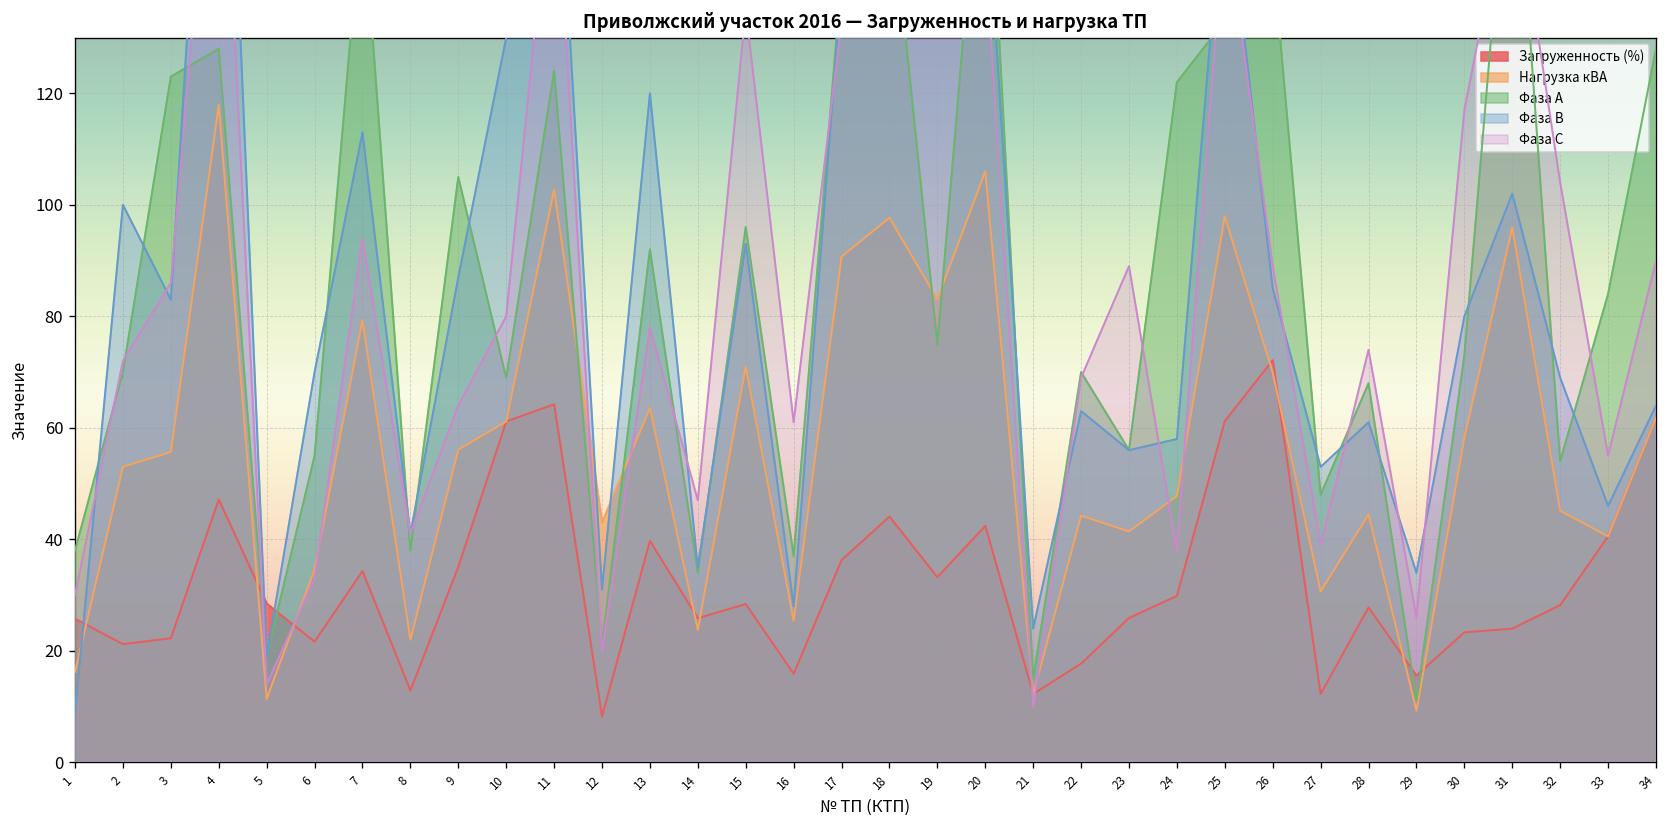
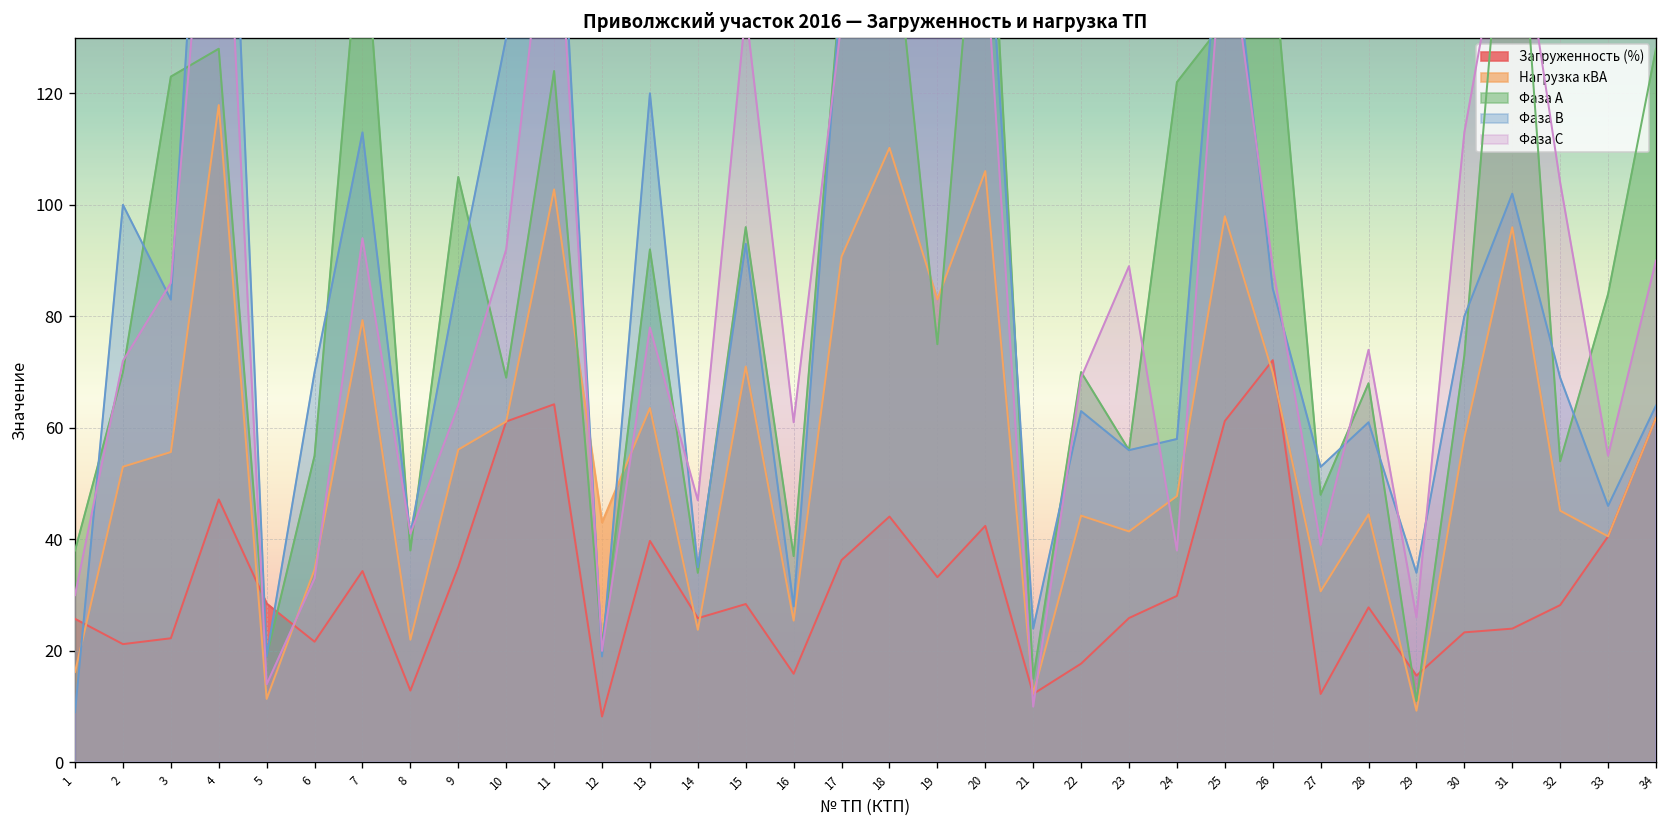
  {
    "Загруженность (%)": {
      "1": 26,
      "2": 21,
      "3": 22,
      "4": 47,
      "5": 28,
      "6": 22,
      "7": 34,
      "8": 13,
      "9": 35,
      "11": 64,
      "12": 8,
      "13": 40,
      "14": 26,
      "15": 28,
      "16": 16,
      "17": 36,
      "18": 44,
      "19": 33,
      "20": 42,
      "22": 18,
      "23": 26,
      "24": 30,
      "25": 61,
      "26": 72,
      "27": 12,
      "28": 28,
      "29": 16,
      "30": 23,
      "31": 24,
      "32": 28
    },
    "Нагрузка кВА": {
      "1": 16,
      "2": 53,
      "3": 56,
      "4": 118,
      "5": 11,
      "6": 35,
      "7": 79,
      "8": 22,
      "9": 56,
      "11": 103,
      "12": 43,
      "13": 64,
      "14": 24,
      "15": 71,
      "16": 25,
      "17": 91,
-     "18": 98,
+     "18": 110,
      "19": 83,
      "20": 106,
      "22": 44,
      "23": 41,
      "24": 48,
      "25": 98,
      "26": 70,
      "27": 31,
      "28": 44,
      "29": 9,
      "30": 58,
      "31": 96,
      "32": 45
    },
    "Фаза А": {
      "1": 38,
      "2": 70,
      "3": 123,
      "4": 128,
      "6": 55,
      "8": 38,
      "9": 105,
      "10": 69,
      "11": 124,
      "12": 21,
      "13": 92,
      "14": 34,
      "15": 96,
      "16": 37,
      "19": 75,
      "21": 15,
      "22": 70,
      "24": 122,
      "27": 48,
      "28": 68,
      "29": 11,
      "30": 73,
      "32": 54,
      "33": 84,
      "34": 128
    },
    "Фаза В": {
      "1": 9,
      "2": 100,
      "3": 83,
      "6": 70,
      "7": 113,
      "9": 87,
      "10": 130,
-     "12": 31,
+     "12": 19,
      "13": 120,
      "14": 35,
      "15": 93,
      "16": 28,
      "21": 24,
      "22": 63,
      "24": 58,
      "26": 85,
      "27": 53,
      "28": 61,
      "29": 34,
      "30": 80,
      "31": 102,
      "32": 69,
      "33": 46,
      "34": 64
    },
    "Фаза С": {
      "1": 30,
      "2": 72,
      "3": 86,
      "5": 14,
      "6": 33,
      "7": 94,
      "9": 64,
-     "10": 80,
+     "10": 92,
      "12": 20,
      "13": 78,
      "14": 47,
      "16": 61,
      "21": 10,
      "22": 69,
      "23": 89,
      "24": 38,
      "26": 89,
      "27": 39,
      "28": 74,
      "29": 26,
-     "30": 117,
+     "30": 113,
      "32": 104,
      "33": 55,
      "34": 90
    }
  }
